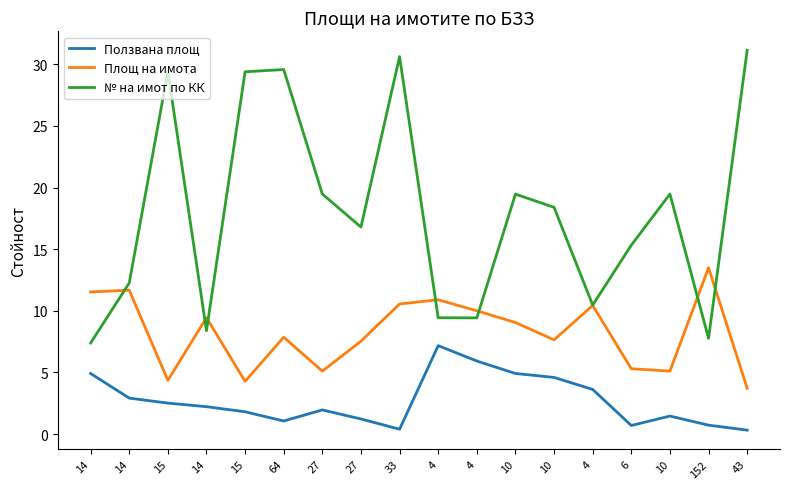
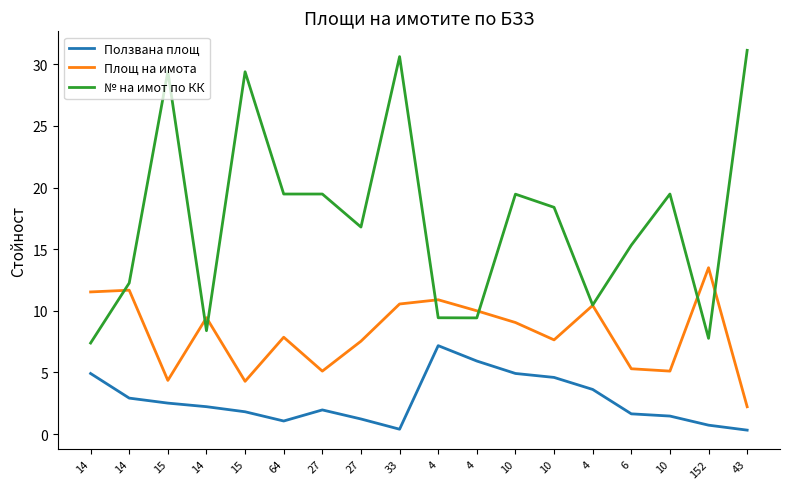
  {
    "Ползвана площ": {
      "64": 1.1,
      "33": 0.4,
-     "6": 0.7,
+     "6": 1.6,
      "152": 0.7,
      "43": 0.3
    },
    "Площ на имота": {
      "64": 7.9,
      "33": 10.6,
      "6": 5.3,
      "152": 13.5,
-     "43": 3.7
+     "43": 2.2
    },
    "№ на имот по КК": {
-     "64": 29.6,
+     "64": 19.5,
      "33": 30.6,
      "6": 15.3,
      "152": 7.8,
      "43": 31.1
    }
  }
